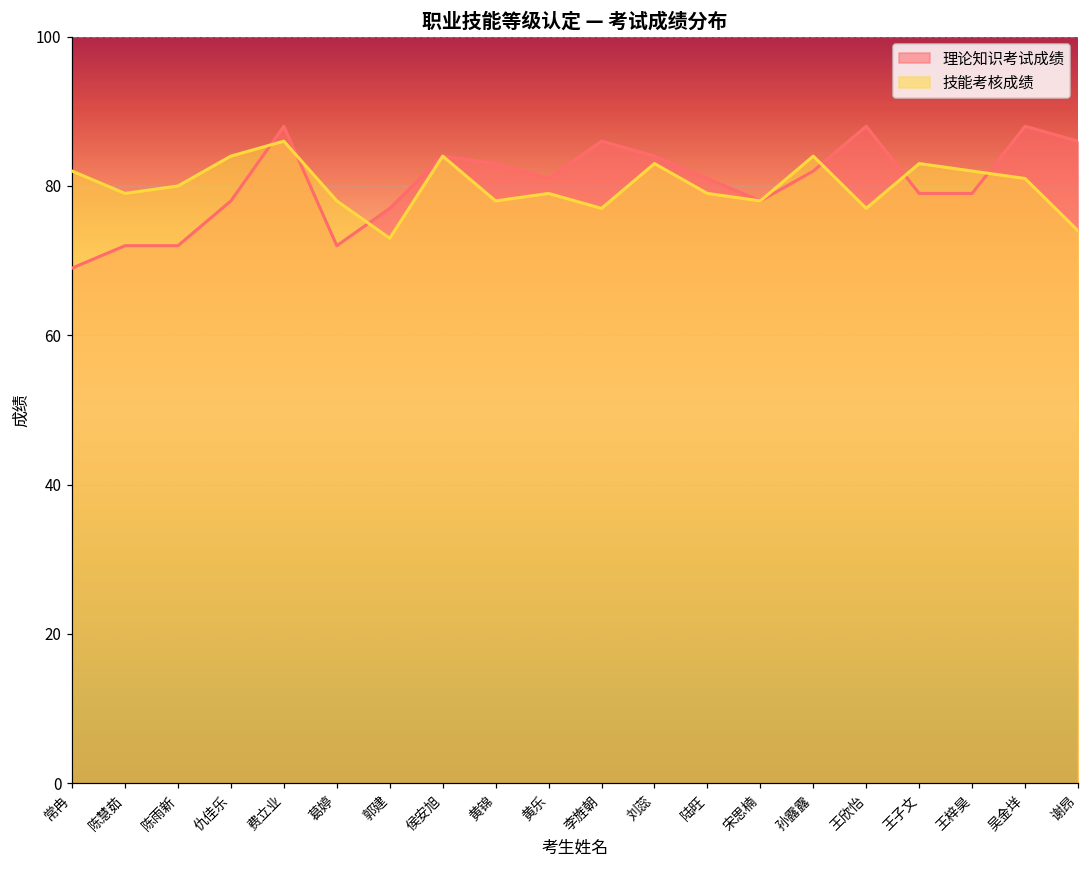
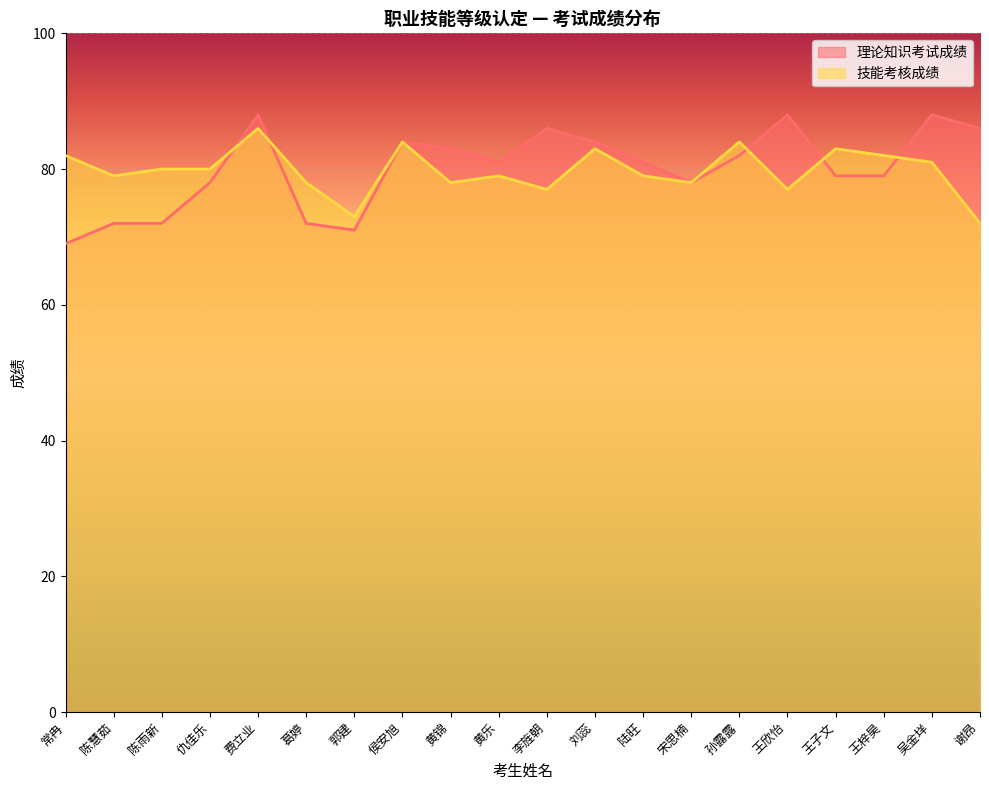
  {
    "理论知识考试成绩": {
      "常冉": 69,
      "陈慧茹": 72,
      "陈雨新": 72,
      "仇佳乐": 78,
      "费立业": 88,
      "葛婷": 72,
-     "郭建": 77,
+     "郭建": 71,
      "黄锦": 83,
      "黄乐": 81,
      "李旌朝": 86,
      "刘蕊": 84,
      "陆旺": 81,
      "孙露露": 82,
      "王欣怡": 88,
      "王子文": 79,
      "王梓昊": 79,
      "吴金垟": 88,
      "谢昂": 86
    },
    "技能考核成绩": {
      "常冉": 82,
      "陈慧茹": 79,
      "陈雨新": 80,
-     "仇佳乐": 84,
+     "仇佳乐": 80,
      "费立业": 86,
      "葛婷": 78,
      "郭建": 73,
      "黄锦": 78,
      "黄乐": 79,
      "李旌朝": 77,
      "刘蕊": 83,
      "陆旺": 79,
      "孙露露": 84,
      "王欣怡": 77,
      "王子文": 83,
      "王梓昊": 82,
      "吴金垟": 81,
-     "谢昂": 74
+     "谢昂": 72
    }
  }
